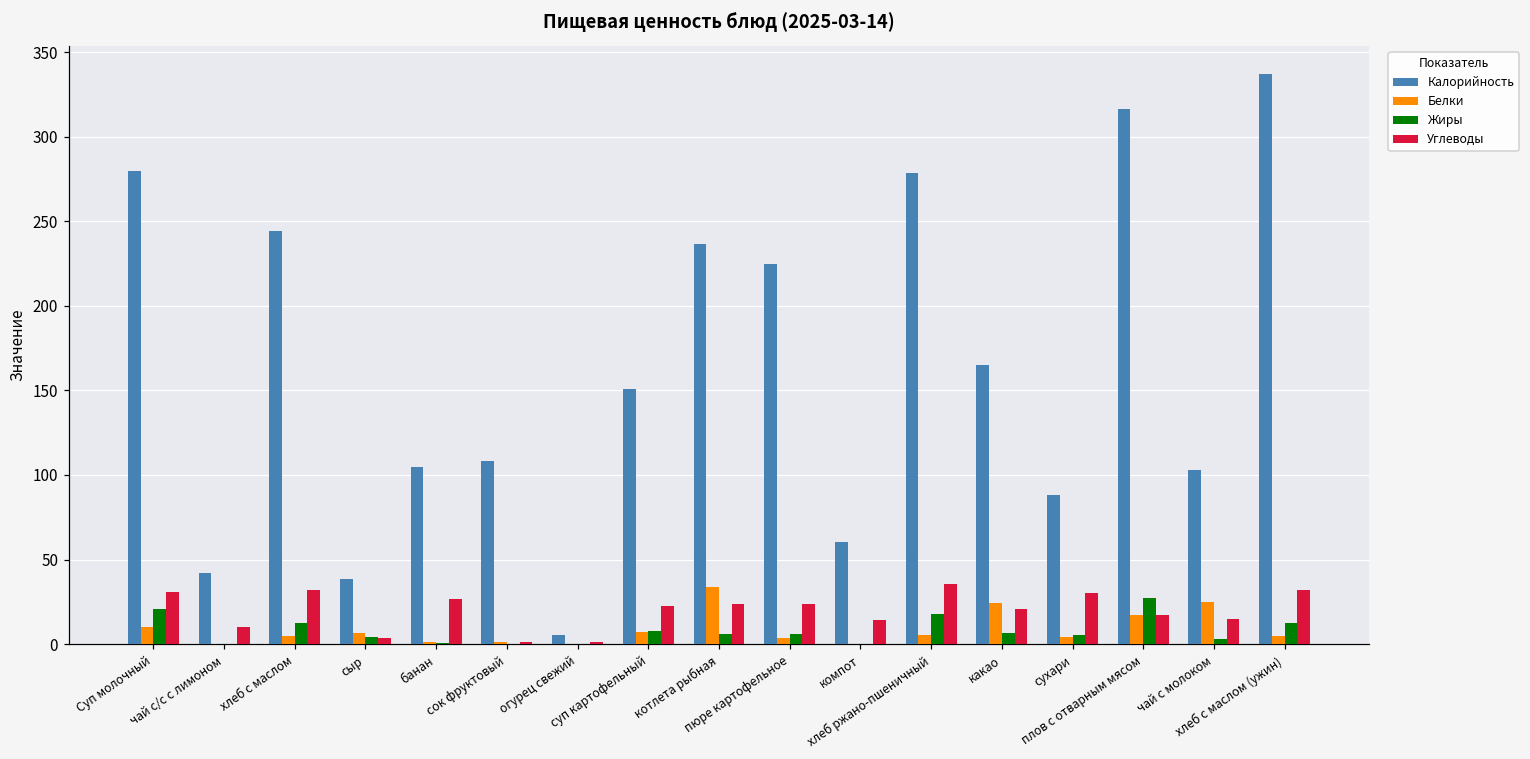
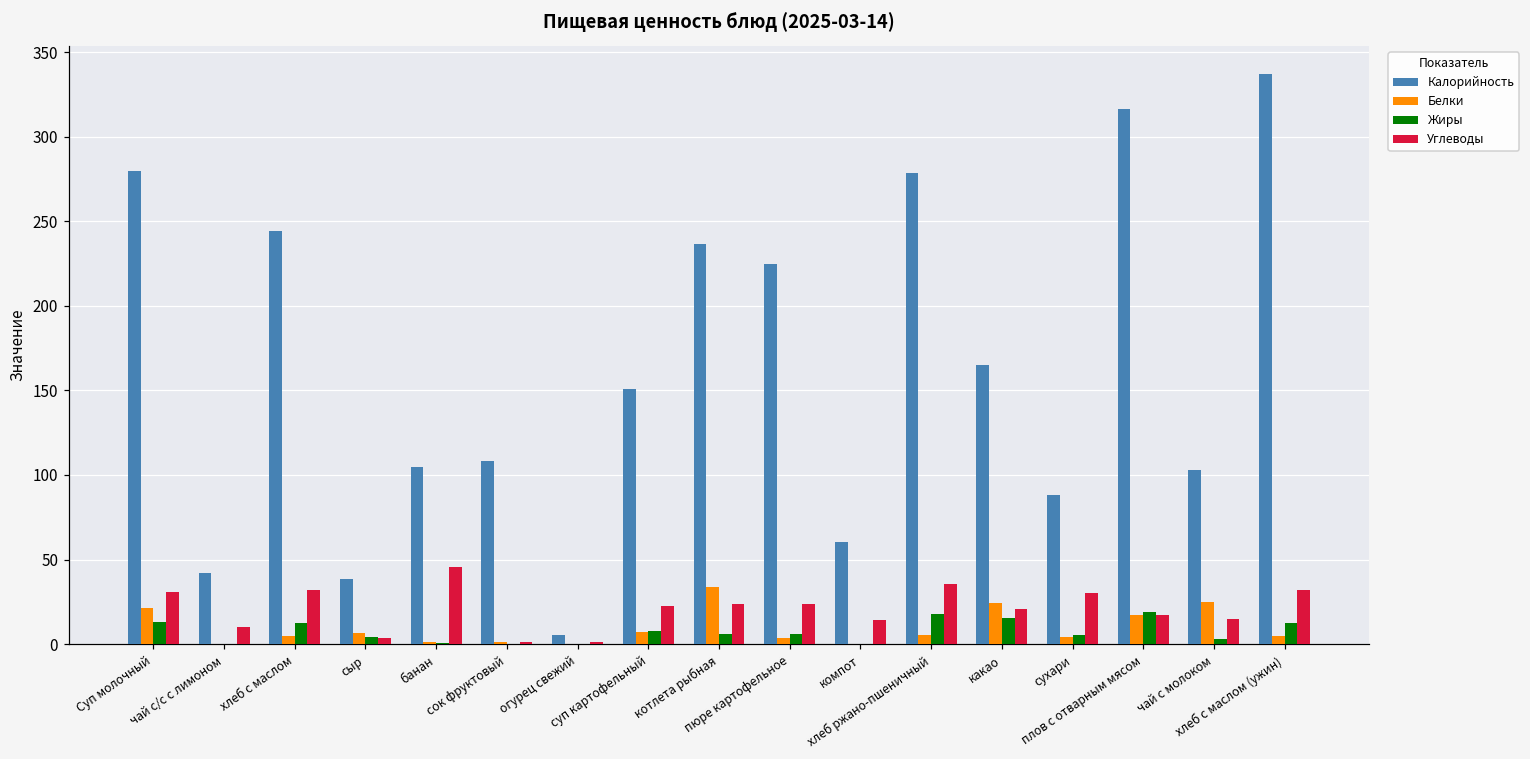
  {
    "Калорийность": {
      "Суп молочный": 280,
      "чай с/с с лимоном": 42,
      "хлеб с маслом": 244,
      "сыр": 38,
      "банан": 105,
      "сок фруктовый": 108,
      "огурец свежий": 6,
      "суп картофельный": 151,
      "котлета рыбная": 237,
      "пюре картофельное": 225,
      "компот": 60,
      "хлеб ржано-пшеничный": 278,
      "какао": 165,
      "сухари": 88,
      "плов с отварным мясом": 317,
      "чай с молоком": 103,
      "хлеб с маслом (ужин)": 337
    },
    "Белки": {
-     "Суп молочный": 10,
+     "Суп молочный": 21,
      "хлеб с маслом": 5,
      "сыр": 7,
      "суп картофельный": 7,
      "котлета рыбная": 34,
      "пюре картофельное": 4,
      "хлеб ржано-пшеничный": 5,
      "какао": 25,
      "сухари": 4,
      "плов с отварным мясом": 18,
      "чай с молоком": 25,
      "хлеб с маслом (ужин)": 5
    },
    "Жиры": {
-     "Суп молочный": 21,
+     "Суп молочный": 13,
      "чай с/с с лимоном": 0,
      "хлеб с маслом": 13,
      "сыр": 4,
      "сок фруктовый": 0,
      "суп картофельный": 7,
      "котлета рыбная": 6,
      "пюре картофельное": 6,
      "хлеб ржано-пшеничный": 18,
-     "какао": 6,
+     "какао": 16,
      "сухари": 6,
-     "плов с отварным мясом": 27,
+     "плов с отварным мясом": 19,
      "чай с молоком": 3,
      "хлеб с маслом (ужин)": 13
    },
    "Углеводы": {
      "Суп молочный": 31,
      "чай с/с с лимоном": 10,
      "хлеб с маслом": 32,
      "сыр": 3,
-     "банан": 27,
+     "банан": 46,
      "суп картофельный": 23,
      "котлета рыбная": 24,
      "пюре картофельное": 24,
      "компот": 14,
      "хлеб ржано-пшеничный": 36,
      "какао": 21,
      "сухари": 30,
      "плов с отварным мясом": 17,
      "чай с молоком": 15,
      "хлеб с маслом (ужин)": 32
    }
  }
